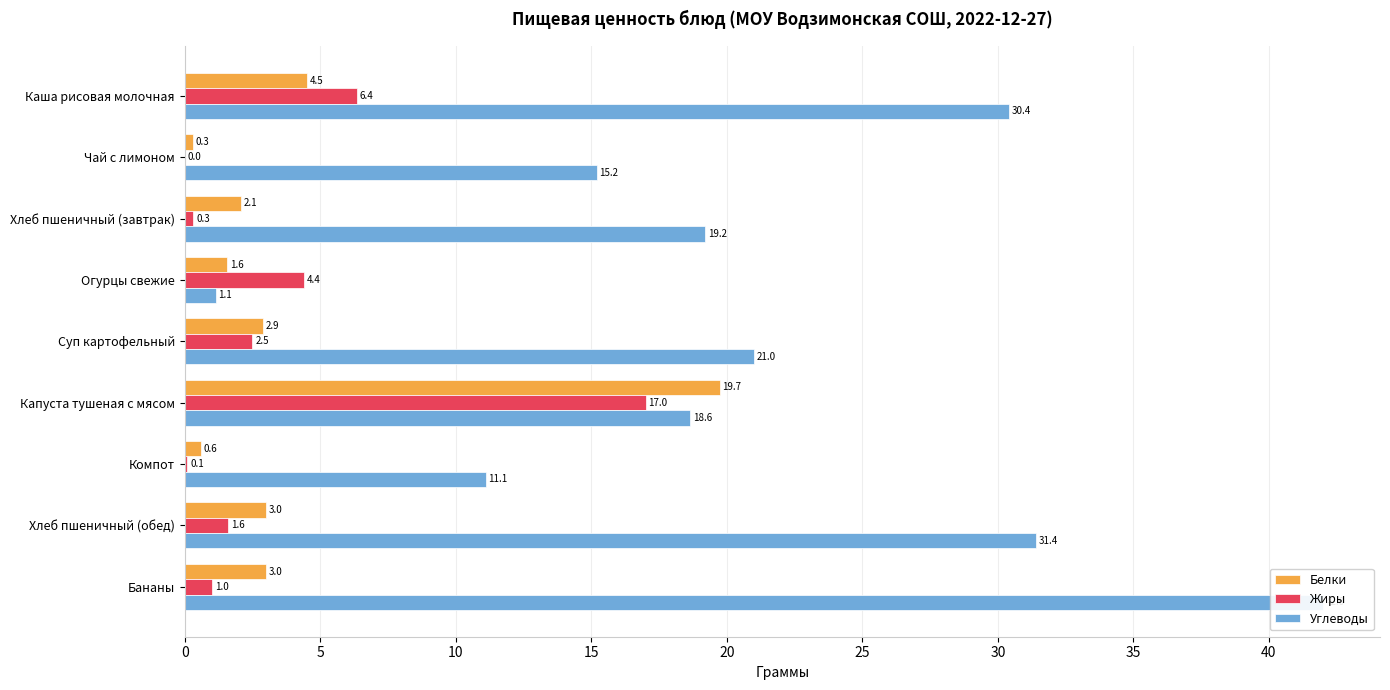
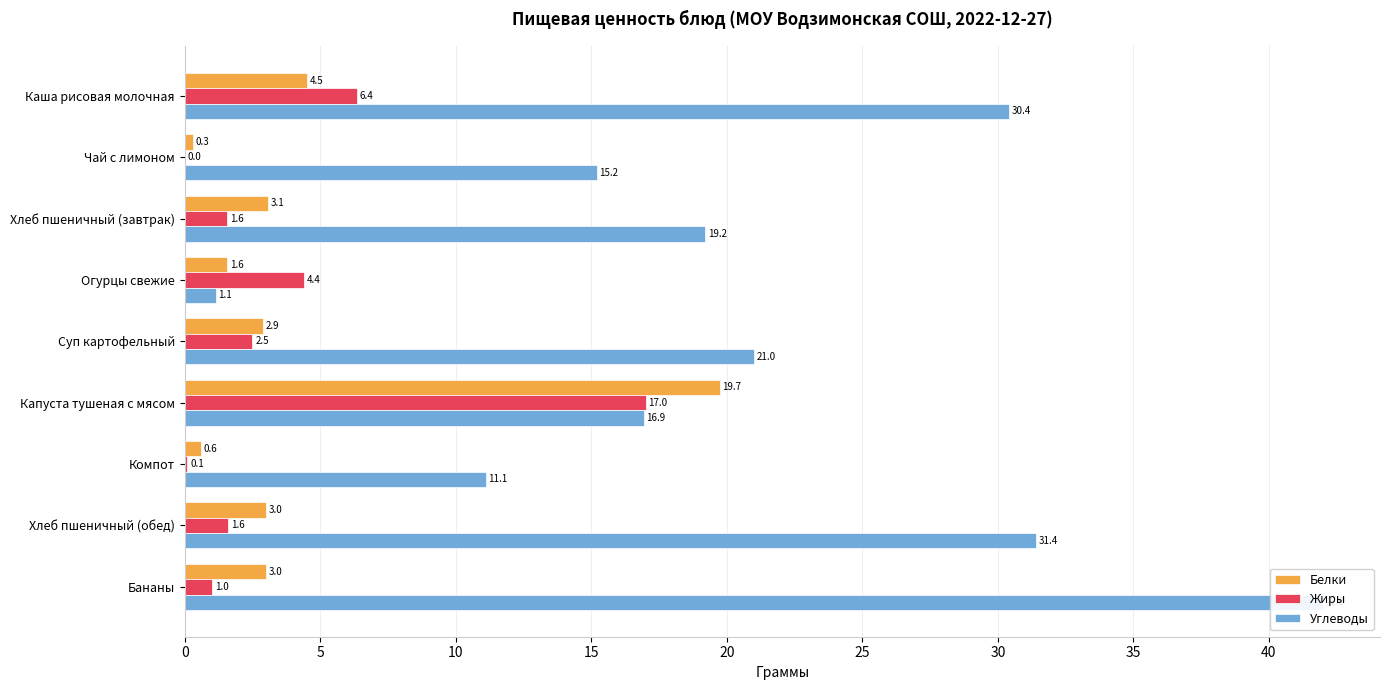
  {
    "Белки": {
      "Каша рисовая молочная": 4.5,
      "Чай с лимоном": 0.3,
-     "Хлеб пшеничный (завтрак)": 2.1,
+     "Хлеб пшеничный (завтрак)": 3.1,
      "Огурцы свежие": 1.6,
      "Суп картофельный": 2.9,
      "Капуста тушеная с мясом": 19.7,
      "Компот": 0.6,
      "Хлеб пшеничный (обед)": 3.0,
      "Бананы": 3.0
    },
    "Жиры": {
      "Каша рисовая молочная": 6.4,
      "Чай с лимоном": 0.0,
-     "Хлеб пшеничный (завтрак)": 0.3,
+     "Хлеб пшеничный (завтрак)": 1.6,
      "Огурцы свежие": 4.4,
      "Суп картофельный": 2.5,
      "Капуста тушеная с мясом": 17.0,
      "Компот": 0.1,
      "Хлеб пшеничный (обед)": 1.6,
      "Бананы": 1.0
    },
    "Углеводы": {
      "Каша рисовая молочная": 30.4,
      "Чай с лимоном": 15.2,
      "Хлеб пшеничный (завтрак)": 19.2,
      "Огурцы свежие": 1.1,
      "Суп картофельный": 21.0,
-     "Капуста тушеная с мясом": 18.6,
+     "Капуста тушеная с мясом": 16.9,
      "Компот": 11.1,
      "Хлеб пшеничный (обед)": 31.4
    }
  }
